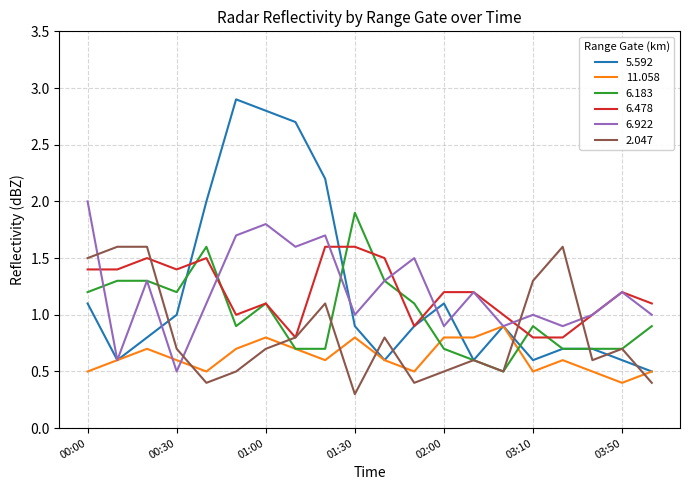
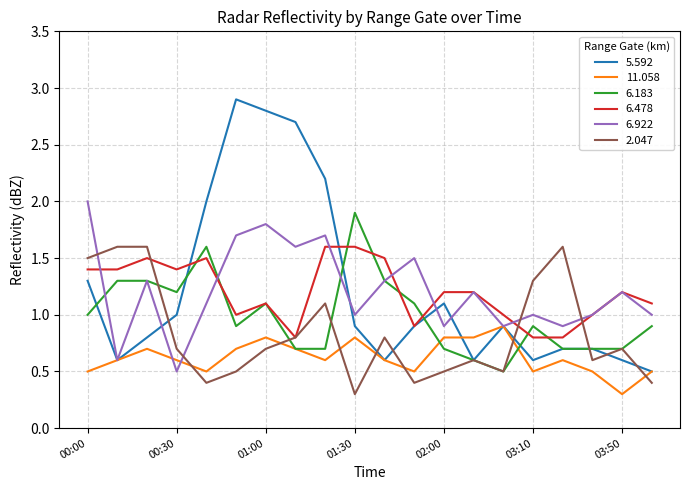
  {
    "5.592": {
-     "00:00": 1.1,
+     "00:00": 1.3,
      "00:30": 1.0,
      "01:00": 2.8,
      "01:30": 0.9,
      "02:00": 1.1,
      "03:10": 0.6,
      "03:50": 0.6
    },
    "11.058": {
      "00:00": 0.5,
      "00:30": 0.6,
      "01:00": 0.8,
      "01:30": 0.8,
      "02:00": 0.8,
      "03:10": 0.5,
-     "03:50": 0.4
+     "03:50": 0.3
    },
    "6.183": {
-     "00:00": 1.2,
+     "00:00": 1.0,
      "00:30": 1.2,
      "01:30": 1.9,
      "02:00": 0.7,
      "03:10": 0.9
    },
    "6.478": {
      "00:00": 1.4,
      "00:30": 1.4,
      "01:30": 1.6,
      "02:00": 1.2,
      "03:10": 0.8
    },
    "6.922": {
      "00:00": 2.0,
      "00:30": 0.5,
      "01:00": 1.8,
      "01:30": 1.0,
      "02:00": 0.9,
      "03:10": 1.0
    },
    "2.047": {
      "00:00": 1.5,
      "00:30": 0.7,
      "01:00": 0.7,
      "01:30": 0.3,
      "02:00": 0.5,
      "03:10": 1.3
    }
  }
